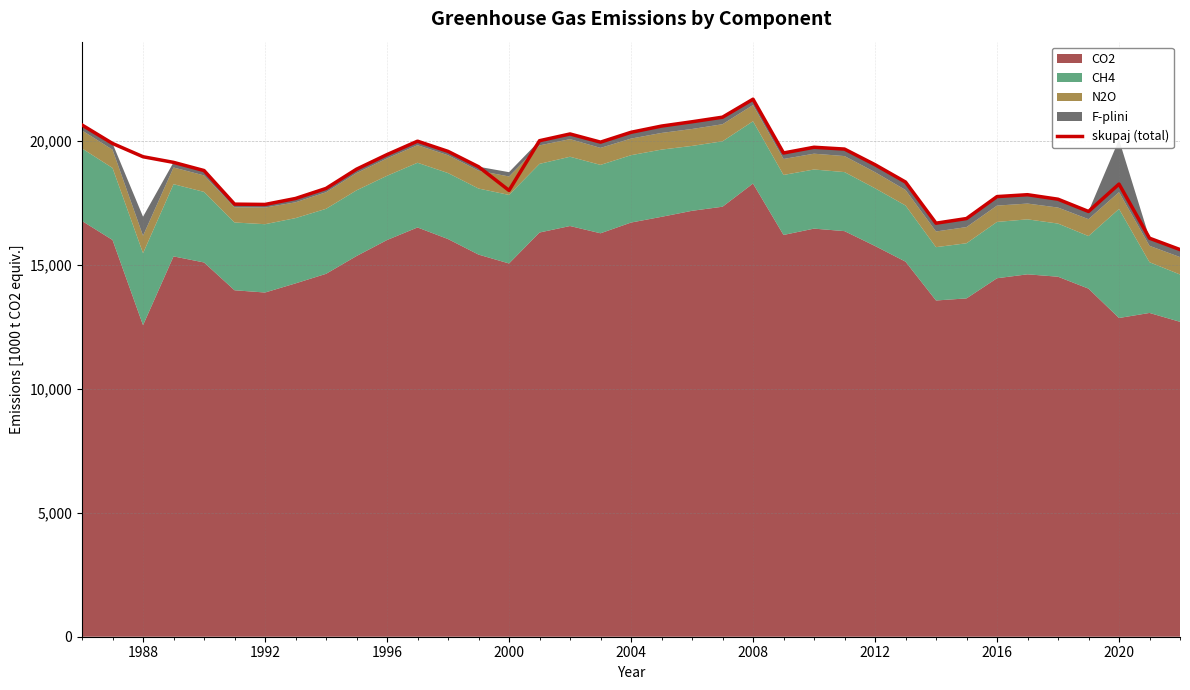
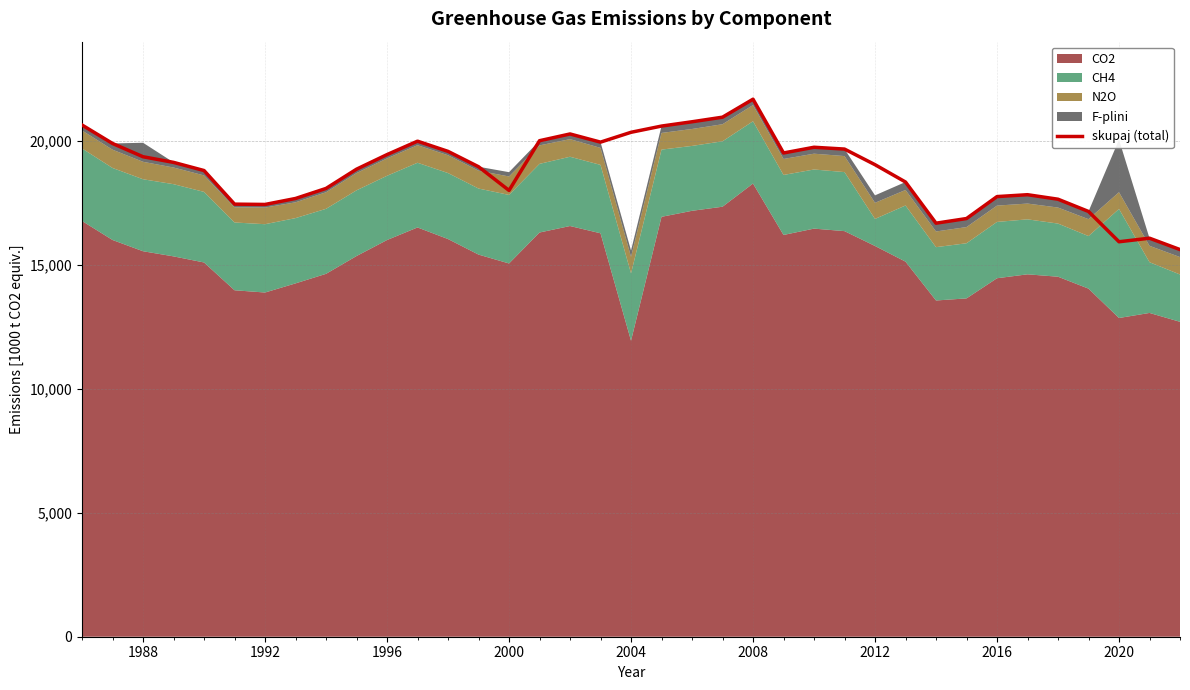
  {
    "CO2": {
-     "1988": "12,600",
+     "1988": "15,500",
      "1992": "13,900",
      "1996": "16,000",
      "2000": "15,100",
-     "2004": "16,700",
+     "2004": "11,900",
      "2008": "18,300",
      "2012": "15,800",
      "2016": "14,500",
      "2020": "12,900"
    },
    "skupaj (total)": {
      "1988": "19,400",
      "2000": "18,000",
-     "2020": "18,300"
+     "2020": "15,900"
    },
    "CH4": {
      "1988": "2,900",
      "1992": "2,800",
      "1996": "2,600",
      "2000": "2,800",
      "2004": "2,700",
      "2008": "2,500",
-     "2012": "2,300",
+     "2012": "1,100",
      "2016": "2,300",
      "2020": "4,400"
    },
    "N2O": {
      "1988": "700",
      "1992": "700",
      "1996": "700",
      "2000": "700",
      "2004": "700",
      "2008": "700",
      "2012": "700",
      "2016": "700",
      "2020": "700"
    },
    "F-plini": {
      "1988": "800",
      "2000": "200"
    }
  }
